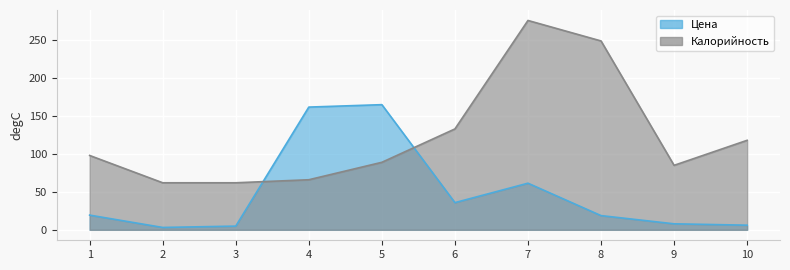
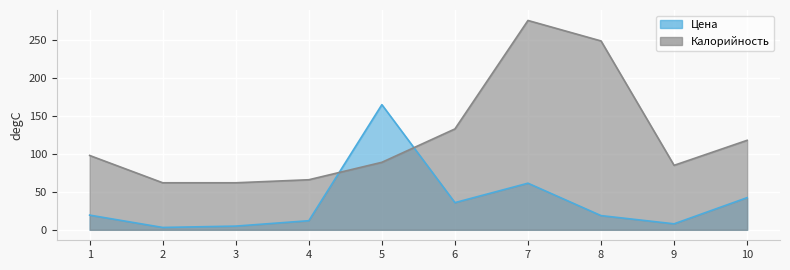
  {
    "Цена": {
      "1": 20,
      "2": 0,
      "3": 0,
-     "4": 160,
+     "4": 10,
      "5": 170,
      "6": 40,
      "7": 60,
      "8": 20,
      "9": 10,
-     "10": 10
+     "10": 40
    },
    "Калорийность": {
      "1": 100,
      "2": 60,
      "3": 60,
      "4": 70,
      "5": 90,
      "6": 130,
      "7": 280,
      "8": 250,
      "9": 90,
      "10": 120
    }
  }
